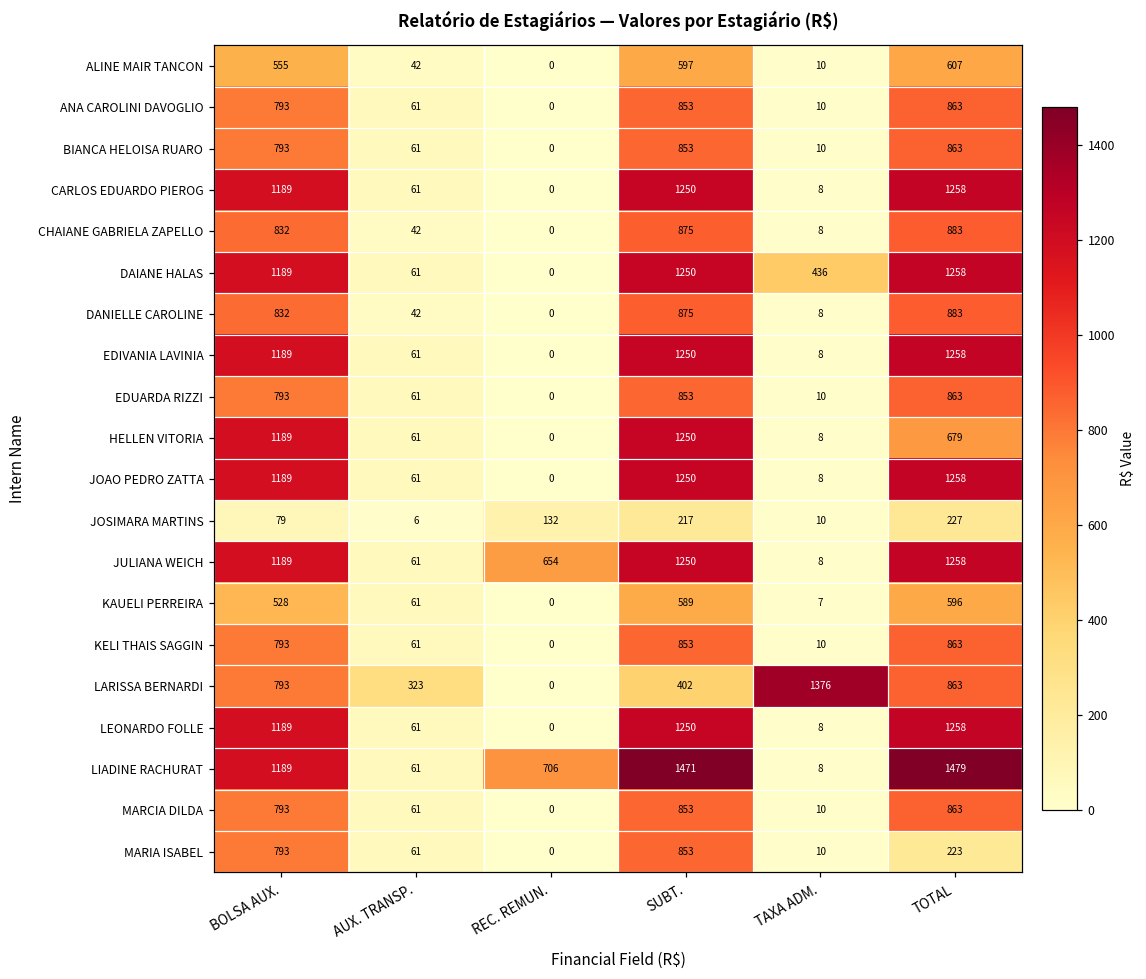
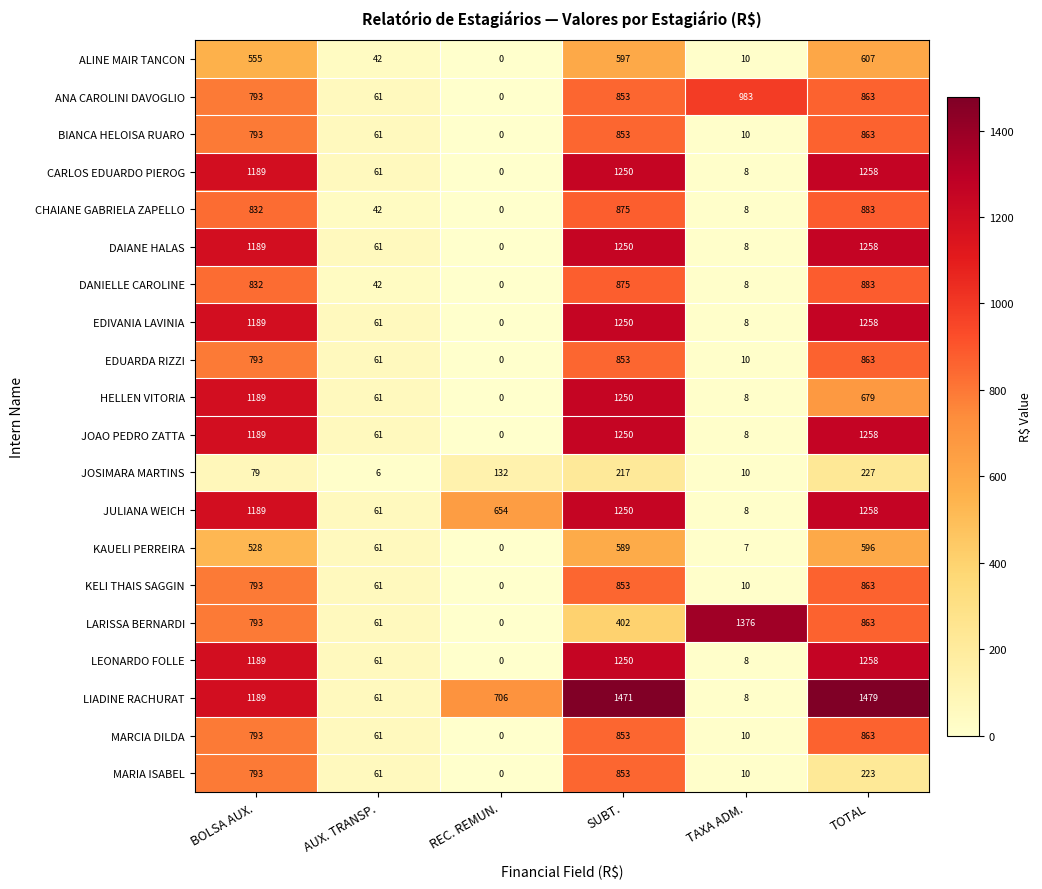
  {
    "ALINE MAIR TANCON": {
      "BOLSA AUX.": 555,
      "AUX. TRANSP.": 42,
      "REC. REMUN.": 0,
      "SUBT.": 597,
      "TAXA ADM.": 10,
      "TOTAL": 607
    },
    "ANA CAROLINI DAVOGLIO": {
      "BOLSA AUX.": 793,
      "AUX. TRANSP.": 61,
      "REC. REMUN.": 0,
      "SUBT.": 853,
-     "TAXA ADM.": 10,
+     "TAXA ADM.": 983,
      "TOTAL": 863
    },
    "BIANCA HELOISA RUARO": {
      "BOLSA AUX.": 793,
      "AUX. TRANSP.": 61,
      "REC. REMUN.": 0,
      "SUBT.": 853,
      "TAXA ADM.": 10,
      "TOTAL": 863
    },
    "CARLOS EDUARDO PIEROG": {
      "BOLSA AUX.": 1189,
      "AUX. TRANSP.": 61,
      "REC. REMUN.": 0,
      "SUBT.": 1250,
      "TAXA ADM.": 8,
      "TOTAL": 1258
    },
    "CHAIANE GABRIELA ZAPELLO": {
      "BOLSA AUX.": 832,
      "AUX. TRANSP.": 42,
      "REC. REMUN.": 0,
      "SUBT.": 875,
      "TAXA ADM.": 8,
      "TOTAL": 883
    },
    "DAIANE HALAS": {
      "BOLSA AUX.": 1189,
      "AUX. TRANSP.": 61,
      "REC. REMUN.": 0,
      "SUBT.": 1250,
-     "TAXA ADM.": 436,
+     "TAXA ADM.": 8,
      "TOTAL": 1258
    },
    "DANIELLE CAROLINE": {
      "BOLSA AUX.": 832,
      "AUX. TRANSP.": 42,
      "REC. REMUN.": 0,
      "SUBT.": 875,
      "TAXA ADM.": 8,
      "TOTAL": 883
    },
    "EDIVANIA LAVINIA": {
      "BOLSA AUX.": 1189,
      "AUX. TRANSP.": 61,
      "REC. REMUN.": 0,
      "SUBT.": 1250,
      "TAXA ADM.": 8,
      "TOTAL": 1258
    },
    "EDUARDA RIZZI": {
      "BOLSA AUX.": 793,
      "AUX. TRANSP.": 61,
      "REC. REMUN.": 0,
      "SUBT.": 853,
      "TAXA ADM.": 10,
      "TOTAL": 863
    },
    "HELLEN VITORIA": {
      "BOLSA AUX.": 1189,
      "AUX. TRANSP.": 61,
      "REC. REMUN.": 0,
      "SUBT.": 1250,
      "TAXA ADM.": 8,
      "TOTAL": 679
    },
    "JOAO PEDRO ZATTA": {
      "BOLSA AUX.": 1189,
      "AUX. TRANSP.": 61,
      "REC. REMUN.": 0,
      "SUBT.": 1250,
      "TAXA ADM.": 8,
      "TOTAL": 1258
    },
    "JOSIMARA MARTINS": {
      "BOLSA AUX.": 79,
      "AUX. TRANSP.": 6,
      "REC. REMUN.": 132,
      "SUBT.": 217,
      "TAXA ADM.": 10,
      "TOTAL": 227
    },
    "JULIANA WEICH": {
      "BOLSA AUX.": 1189,
      "AUX. TRANSP.": 61,
      "REC. REMUN.": 654,
      "SUBT.": 1250,
      "TAXA ADM.": 8,
      "TOTAL": 1258
    },
    "KAUELI PERREIRA": {
      "BOLSA AUX.": 528,
      "AUX. TRANSP.": 61,
      "REC. REMUN.": 0,
      "SUBT.": 589,
      "TAXA ADM.": 7,
      "TOTAL": 596
    },
    "KELI THAIS SAGGIN": {
      "BOLSA AUX.": 793,
      "AUX. TRANSP.": 61,
      "REC. REMUN.": 0,
      "SUBT.": 853,
      "TAXA ADM.": 10,
      "TOTAL": 863
    },
    "LARISSA BERNARDI": {
      "BOLSA AUX.": 793,
-     "AUX. TRANSP.": 323,
+     "AUX. TRANSP.": 61,
      "REC. REMUN.": 0,
      "SUBT.": 402,
      "TAXA ADM.": 1376,
      "TOTAL": 863
    },
    "LEONARDO FOLLE": {
      "BOLSA AUX.": 1189,
      "AUX. TRANSP.": 61,
      "REC. REMUN.": 0,
      "SUBT.": 1250,
      "TAXA ADM.": 8,
      "TOTAL": 1258
    },
    "LIADINE RACHURAT": {
      "BOLSA AUX.": 1189,
      "AUX. TRANSP.": 61,
      "REC. REMUN.": 706,
      "SUBT.": 1471,
      "TAXA ADM.": 8,
      "TOTAL": 1479
    },
    "MARCIA DILDA": {
      "BOLSA AUX.": 793,
      "AUX. TRANSP.": 61,
      "REC. REMUN.": 0,
      "SUBT.": 853,
      "TAXA ADM.": 10,
      "TOTAL": 863
    },
    "MARIA ISABEL": {
      "BOLSA AUX.": 793,
      "AUX. TRANSP.": 61,
      "REC. REMUN.": 0,
      "SUBT.": 853,
      "TAXA ADM.": 10,
      "TOTAL": 223
    }
  }
